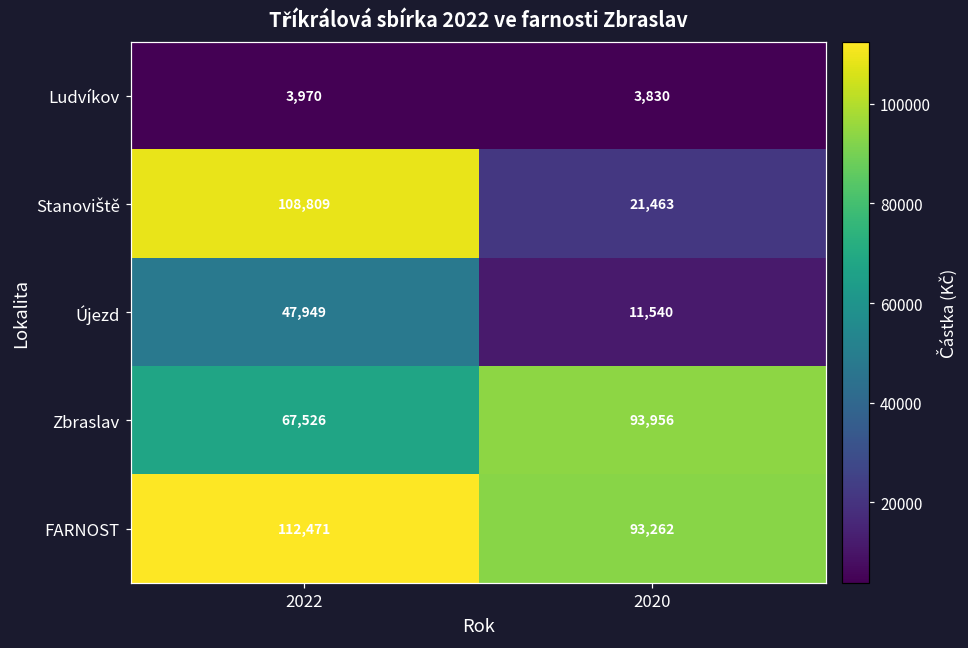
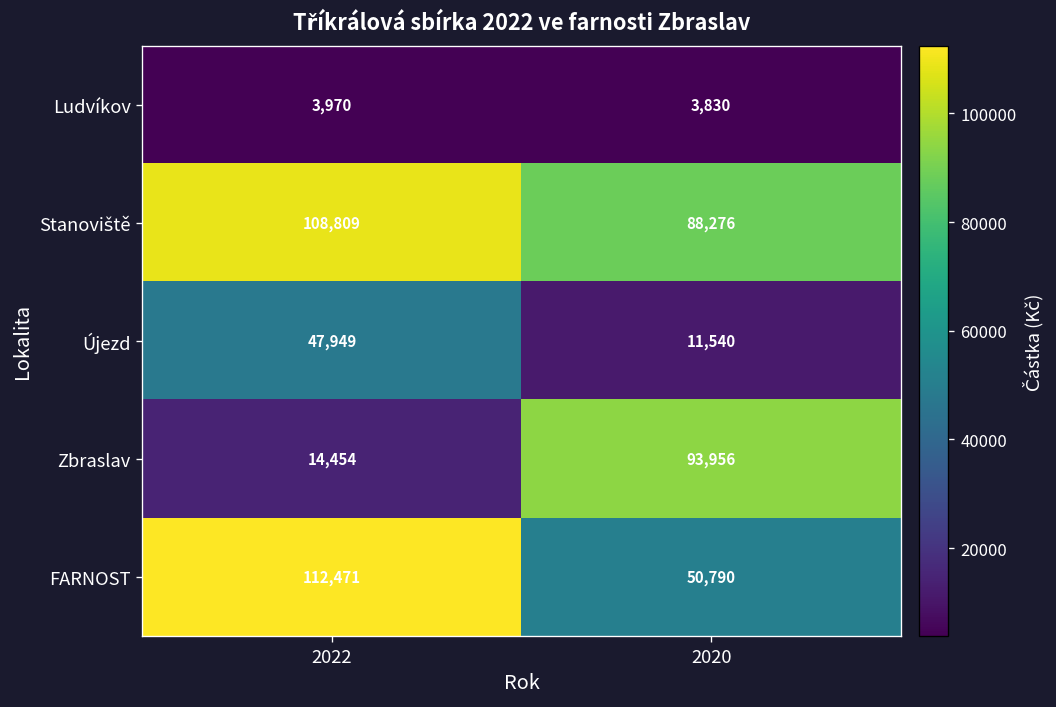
  {
    "Ludvíkov": {
      "2022": "3,970",
      "2020": "3,830"
    },
    "Stanoviště": {
      "2022": "108,809",
-     "2020": "21,463"
+     "2020": "88,276"
    },
    "Újezd": {
      "2022": "47,949",
      "2020": "11,540"
    },
    "Zbraslav": {
-     "2022": "67,526",
+     "2022": "14,454",
      "2020": "93,956"
    },
    "FARNOST": {
      "2022": "112,471",
-     "2020": "93,262"
+     "2020": "50,790"
    }
  }
